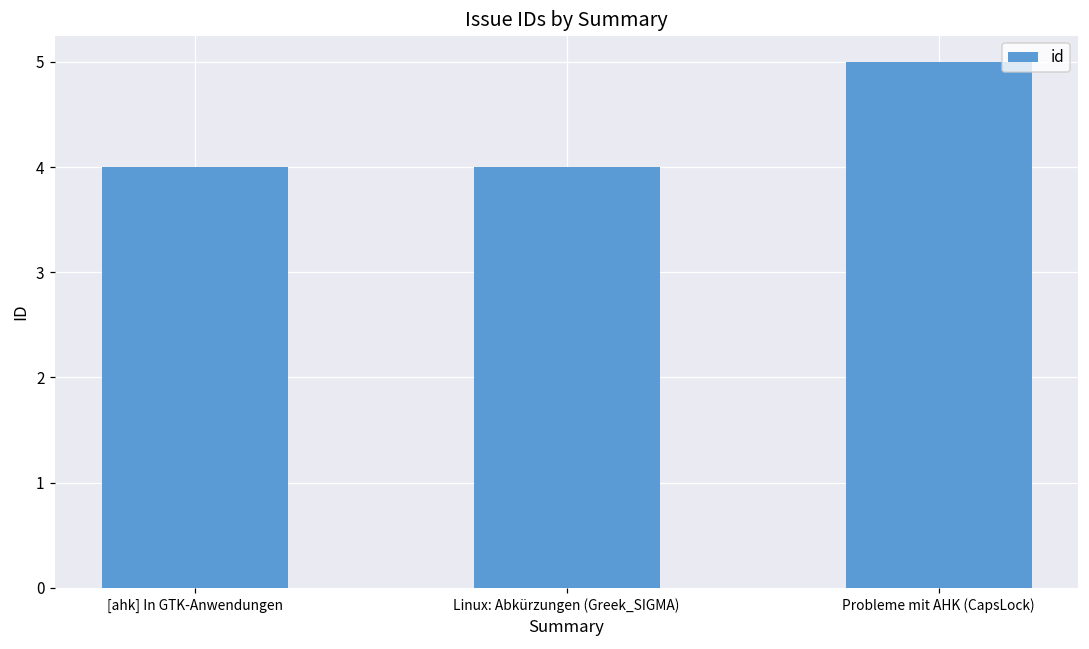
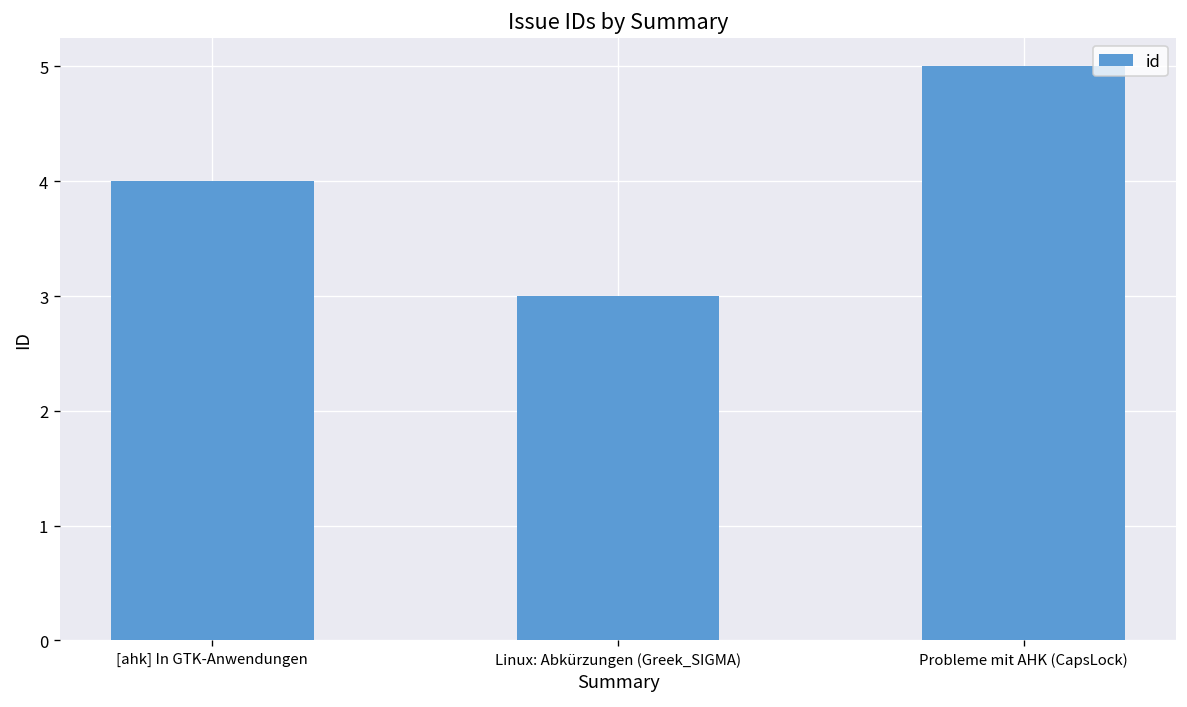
  {
    "[ahk] In GTK-Anwendungen": 4,
-   "Linux: Abkürzungen (Greek_SIGMA)": 4,
+   "Linux: Abkürzungen (Greek_SIGMA)": 3,
    "Probleme mit AHK (CapsLock)": 5
  }
